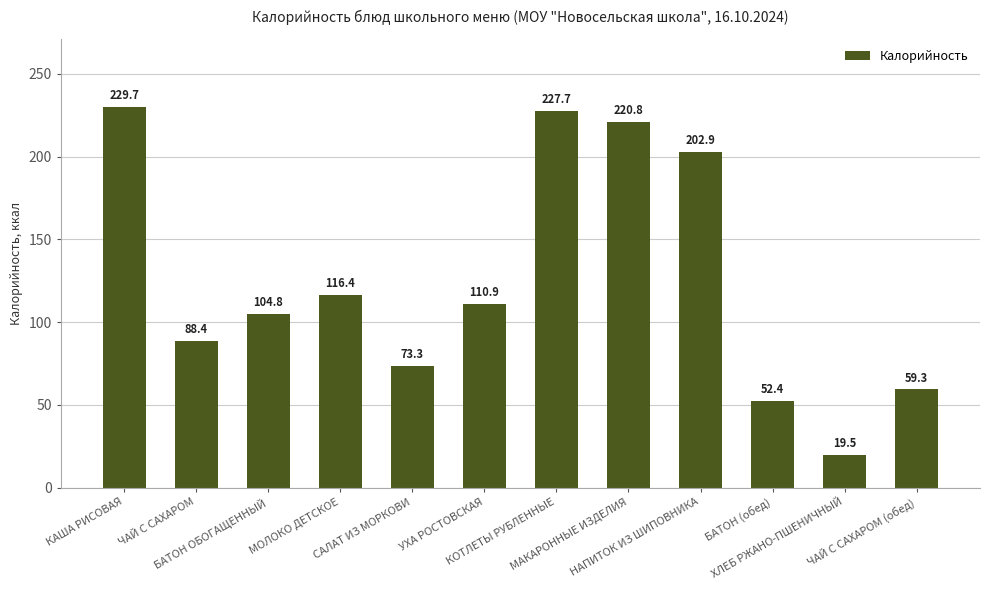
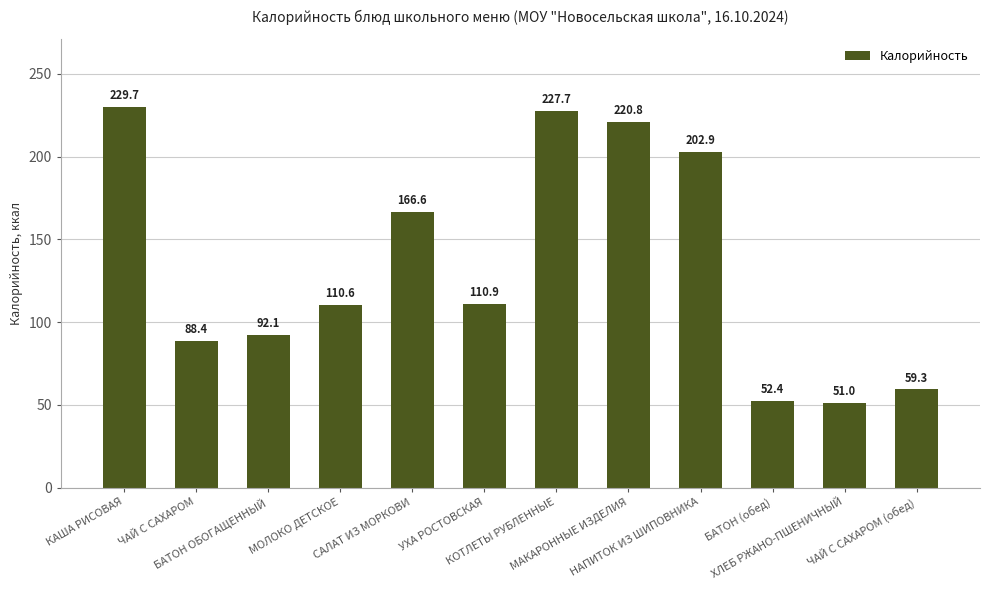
  {
    "КАША РИСОВАЯ": 229.7,
    "ЧАЙ С САХАРОМ": 88.4,
-   "БАТОН ОБОГАЩЕННЫЙ": 104.8,
-   "МОЛОКО ДЕТСКОЕ": 116.4,
-   "САЛАТ ИЗ МОРКОВИ": 73.3,
+   "БАТОН ОБОГАЩЕННЫЙ": 92.1,
+   "МОЛОКО ДЕТСКОЕ": 110.6,
+   "САЛАТ ИЗ МОРКОВИ": 166.6,
    "УХА РОСТОВСКАЯ": 110.9,
    "КОТЛЕТЫ РУБЛЕННЫЕ": 227.7,
    "МАКАРОННЫЕ ИЗДЕЛИЯ": 220.8,
    "НАПИТОК ИЗ ШИПОВНИКА": 202.9,
    "БАТОН (обед)": 52.4,
-   "ХЛЕБ РЖАНО-ПШЕНИЧНЫЙ": 19.5,
+   "ХЛЕБ РЖАНО-ПШЕНИЧНЫЙ": 51.0,
    "ЧАЙ С САХАРОМ (обед)": 59.3
  }
